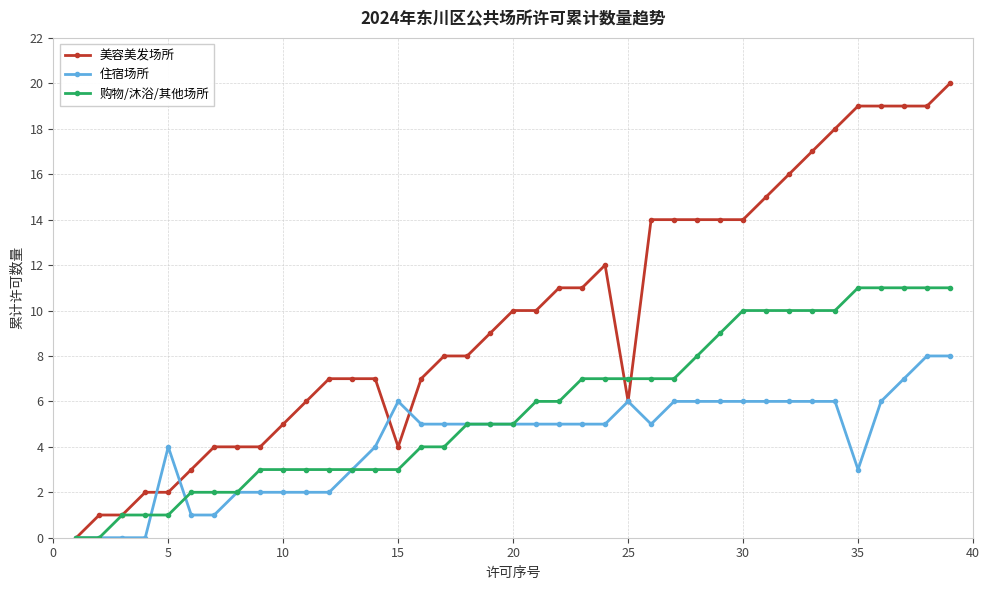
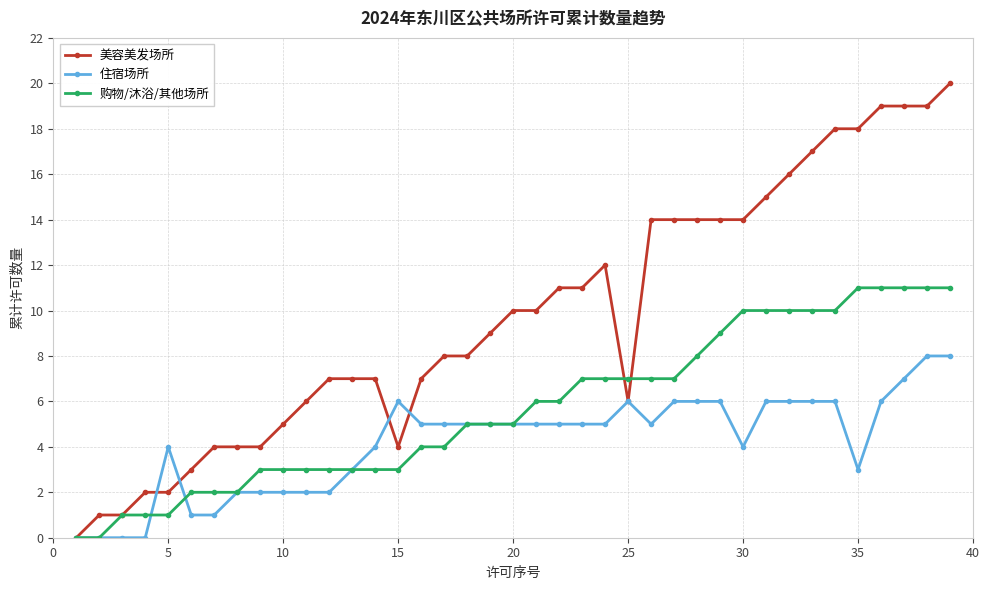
  {
    "美容美发场所": {
      "5": 2,
      "10": 5,
      "15": 4,
      "20": 10,
      "30": 14,
-     "35": 19
+     "35": 18
    },
    "住宿场所": {
      "5": 4,
      "10": 2,
      "15": 6,
-     "30": 6,
+     "30": 4,
      "35": 3
    },
    "购物/沐浴/其他场所": {
      "5": 1,
      "10": 3,
      "15": 3,
      "25": 7,
      "30": 10,
      "35": 11
    }
  }
